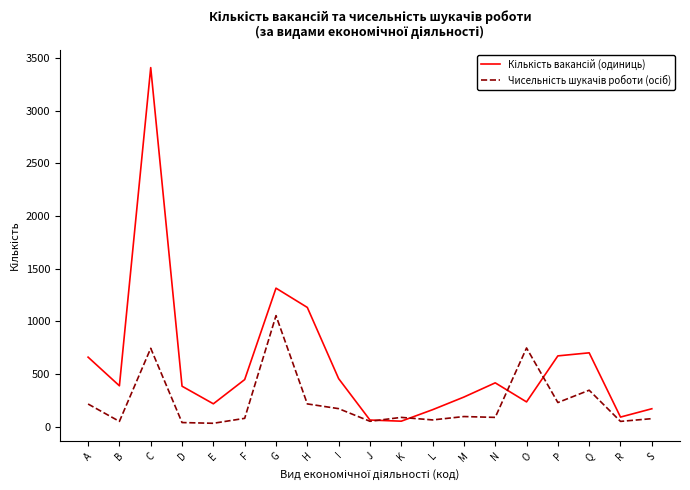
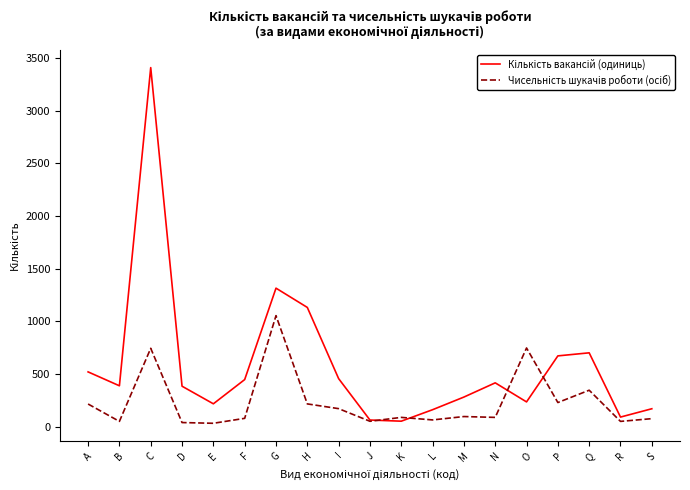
  {
    "Кількість вакансій (одиниць)": {
-     "A": 660,
+     "A": 520,
      "B": 390,
      "C": 3410,
      "D": 380,
      "E": 220,
      "F": 450,
      "G": 1310,
      "H": 1130,
      "I": 460,
      "K": 50,
      "L": 160,
      "M": 280,
      "N": 420,
      "O": 230,
      "P": 670,
      "Q": 700,
      "R": 90,
      "S": 170
    },
    "Чисельність шукачів роботи (осіб)": {
      "A": 210,
      "B": 50,
      "C": 740,
      "D": 40,
      "E": 30,
      "F": 80,
      "G": 1050,
      "H": 220,
      "I": 170,
      "K": 90,
      "L": 60,
      "M": 100,
      "N": 90,
      "O": 750,
      "P": 230,
      "Q": 350,
      "R": 50,
      "S": 80
    }
  }
